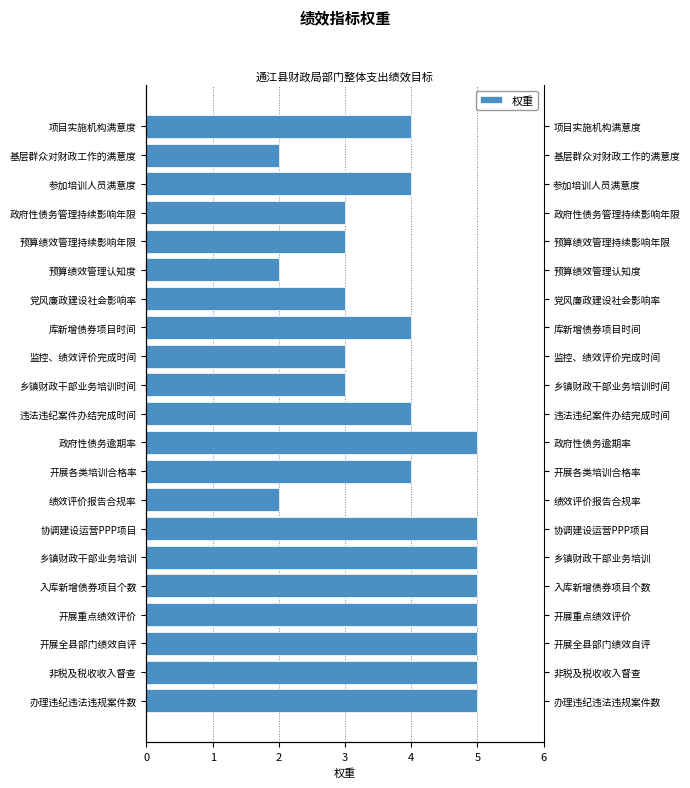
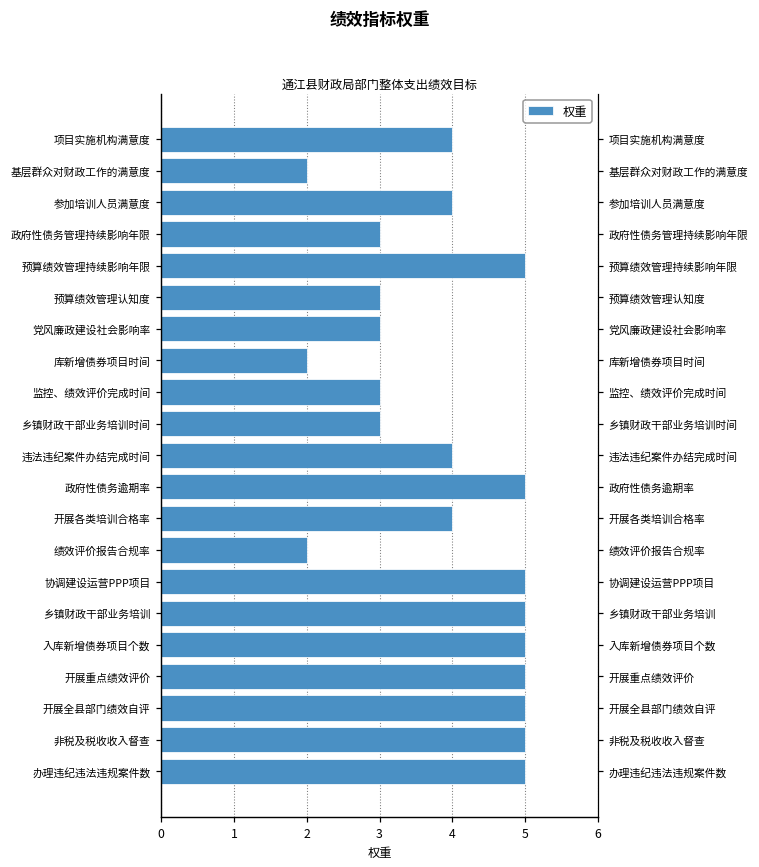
  {
    "项目实施机构满意度": 4,
    "基层群众对财政工作的满意度": 2,
    "参加培训人员满意度": 4,
    "政府性债务管理持续影响年限": 3,
-   "预算绩效管理持续影响年限": 3,
-   "预算绩效管理认知度": 2,
+   "预算绩效管理持续影响年限": 5,
+   "预算绩效管理认知度": 3,
    "党风廉政建设社会影响率": 3,
-   "库新增债券项目时间": 4,
+   "库新增债券项目时间": 2,
    "监控、绩效评价完成时间": 3,
    "乡镇财政干部业务培训时间": 3,
    "违法违纪案件办结完成时间": 4,
    "政府性债务逾期率": 5,
    "开展各类培训合格率": 4,
    "绩效评价报告合规率": 2,
    "协调建设运营PPP项目": 5,
    "乡镇财政干部业务培训": 5,
    "入库新增债券项目个数": 5,
    "开展重点绩效评价": 5,
    "开展全县部门绩效自评": 5,
    "非税及税收收入督查": 5,
    "办理违纪违法违规案件数": 5
  }
